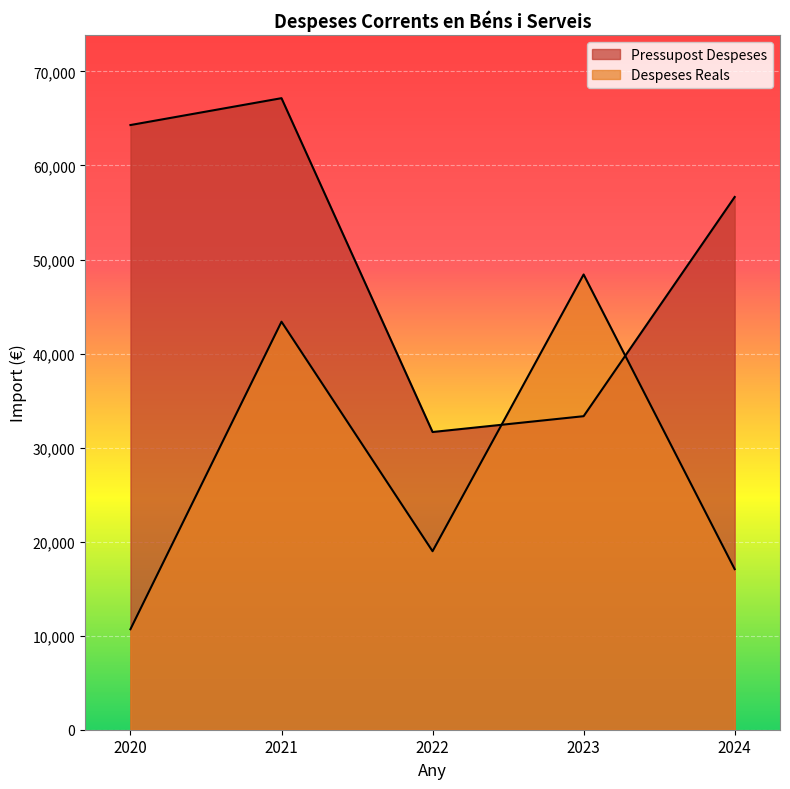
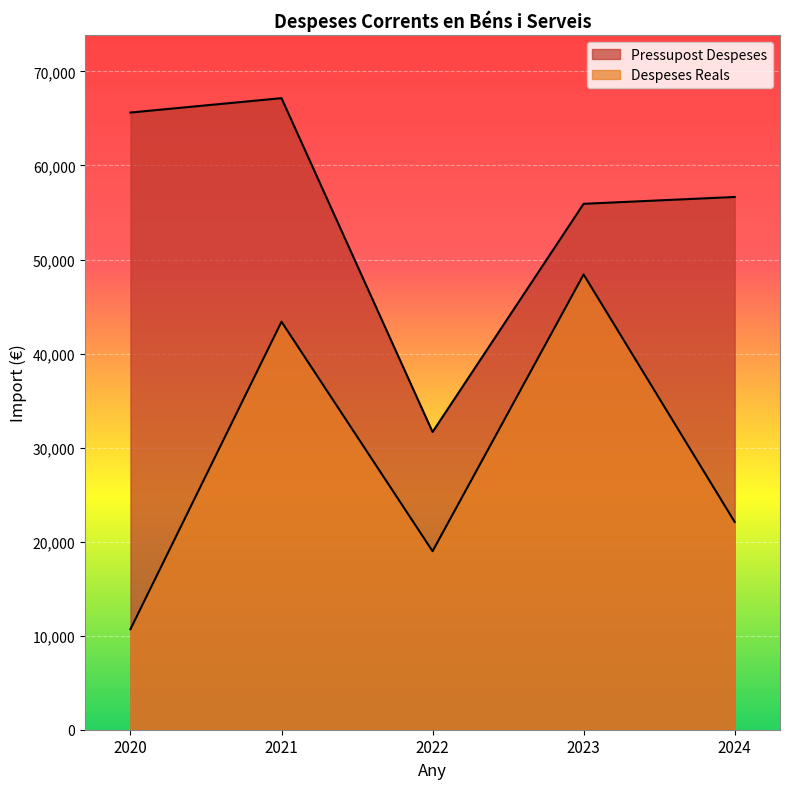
  {
    "Pressupost Despeses": {
-     "2020": "64,000",
+     "2020": "66,000",
      "2021": "67,000",
      "2022": "32,000",
-     "2023": "33,000",
+     "2023": "56,000",
      "2024": "57,000"
    },
    "Despeses Reals": {
      "2020": "11,000",
      "2021": "43,000",
      "2022": "19,000",
      "2023": "48,000",
-     "2024": "17,000"
+     "2024": "22,000"
    }
  }
